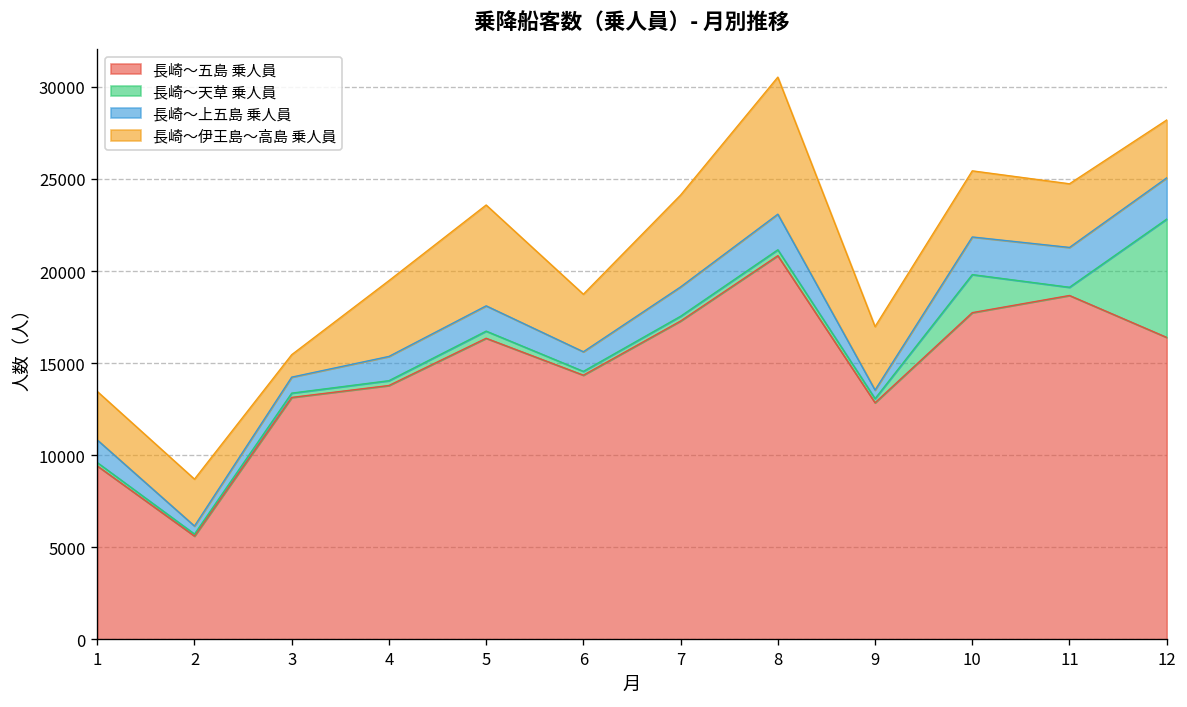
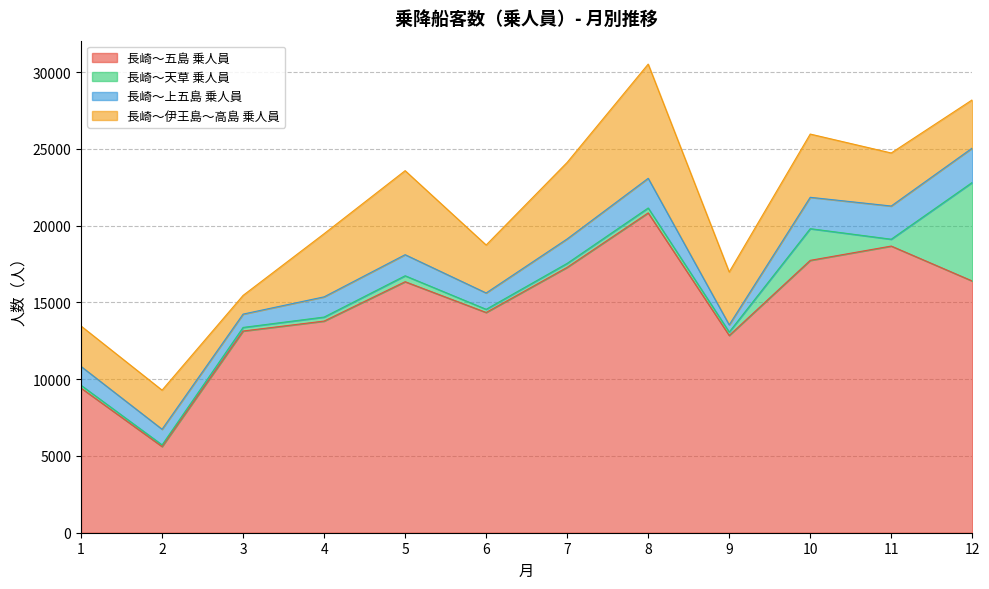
  {
    "長崎～五島 乗人員": {
      "1": 9400,
      "3": 13100,
      "4": 13800,
      "5": 16400,
      "6": 14300,
      "7": 17300,
      "8": 20800,
      "9": 12800,
      "10": 17700,
      "11": 18700,
      "12": 16400
    },
    "長崎～天草 乗人員": {
      "1": 200,
      "3": 200,
      "4": 300,
      "5": 400,
      "6": 200,
      "7": 300,
      "8": 300,
      "9": 200,
      "10": 2100,
      "11": 400,
      "12": 6400
    },
    "長崎～上五島 乗人員": {
      "1": 1200,
-     "2": 400,
+     "2": 1000,
      "3": 900,
      "4": 1300,
      "5": 1400,
      "6": 1100,
      "7": 1600,
      "8": 1900,
      "9": 500,
      "10": 2000,
      "11": 2200,
      "12": 2200
    },
    "長崎～伊王島～高島 乗人員": {
      "1": 2600,
      "2": 2500,
      "3": 1200,
      "4": 4100,
      "5": 5500,
      "6": 3100,
      "7": 5000,
      "8": 7400,
      "9": 3400,
-     "10": 3600,
+     "10": 4100,
      "11": 3500,
      "12": 3100
    }
  }
